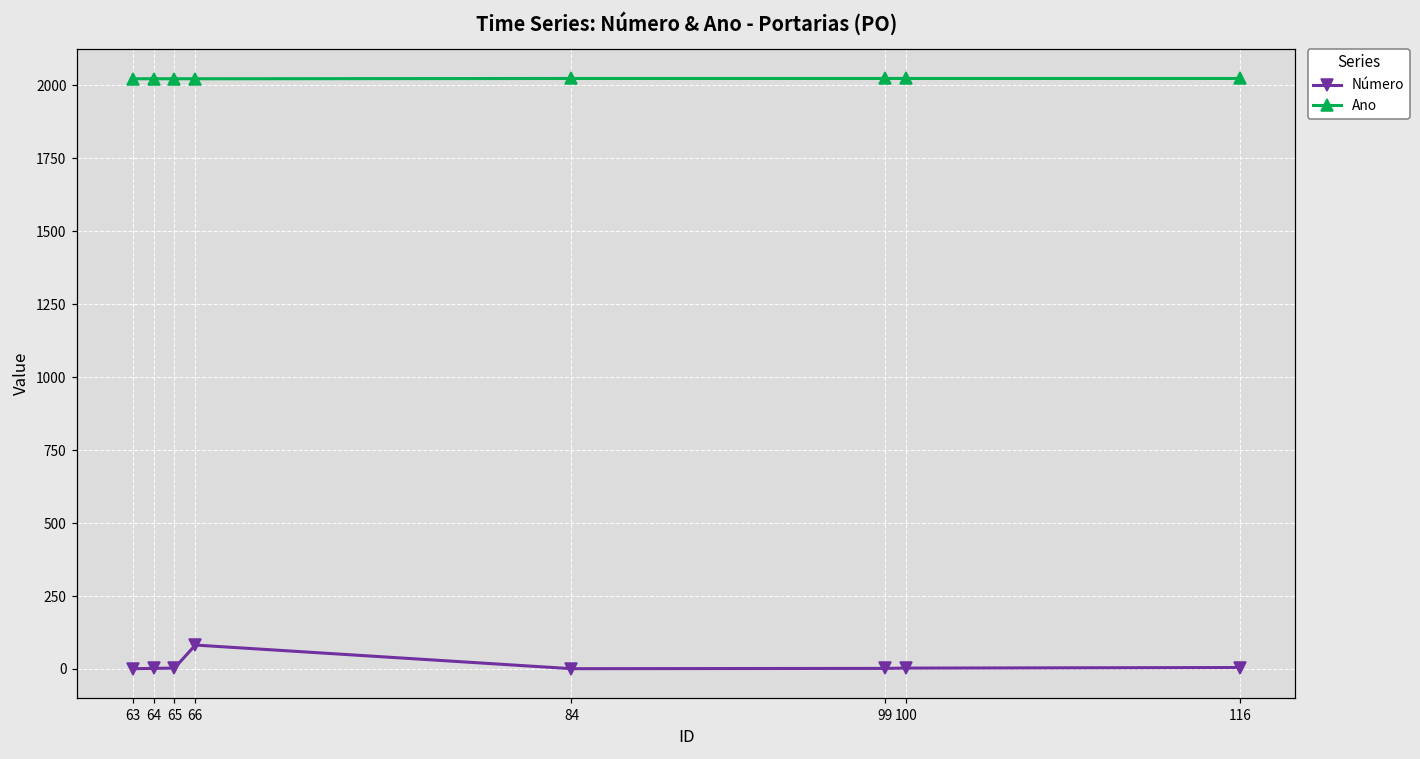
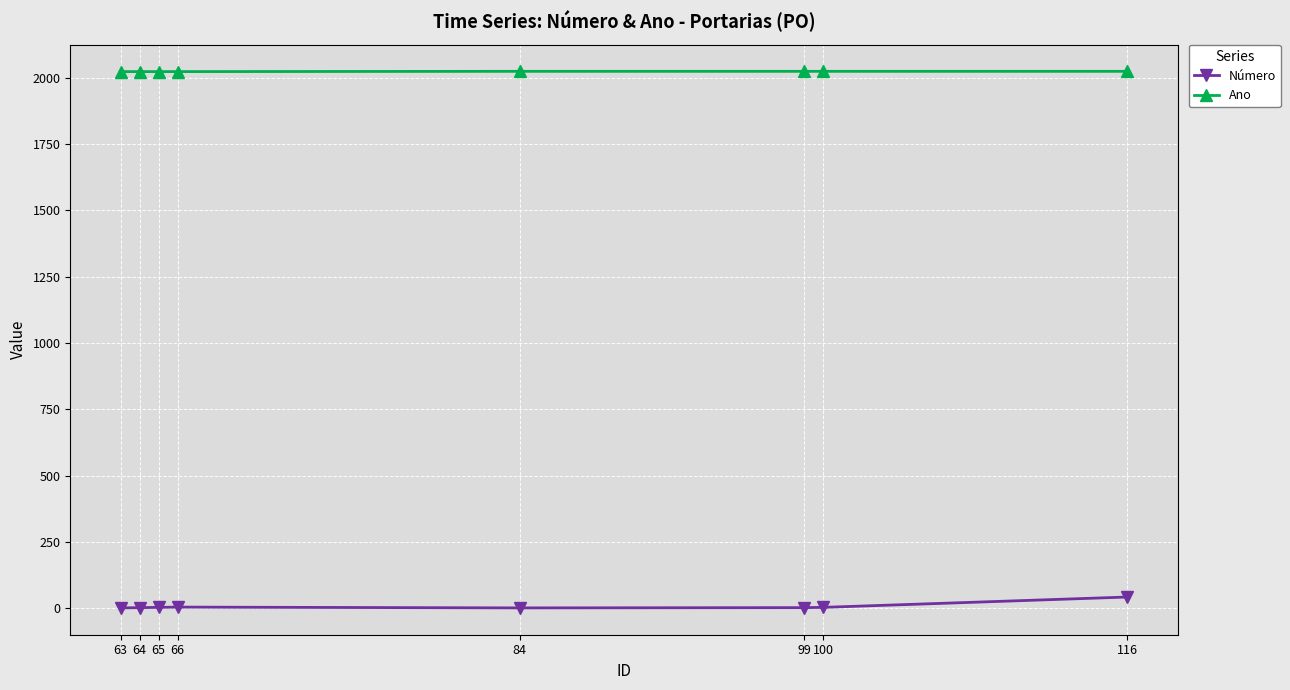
  {
    "Número": {
      "63": 0,
      "64": 0,
      "65": 0,
-     "66": 80,
+     "66": 0,
      "84": 0,
      "99": 0,
      "100": 0,
-     "116": 10
+     "116": 40
    },
    "Ano": {
      "63": 2020,
      "64": 2020,
      "65": 2020,
      "66": 2020,
      "84": 2020,
      "99": 2020,
      "100": 2020,
      "116": 2020
    }
  }
